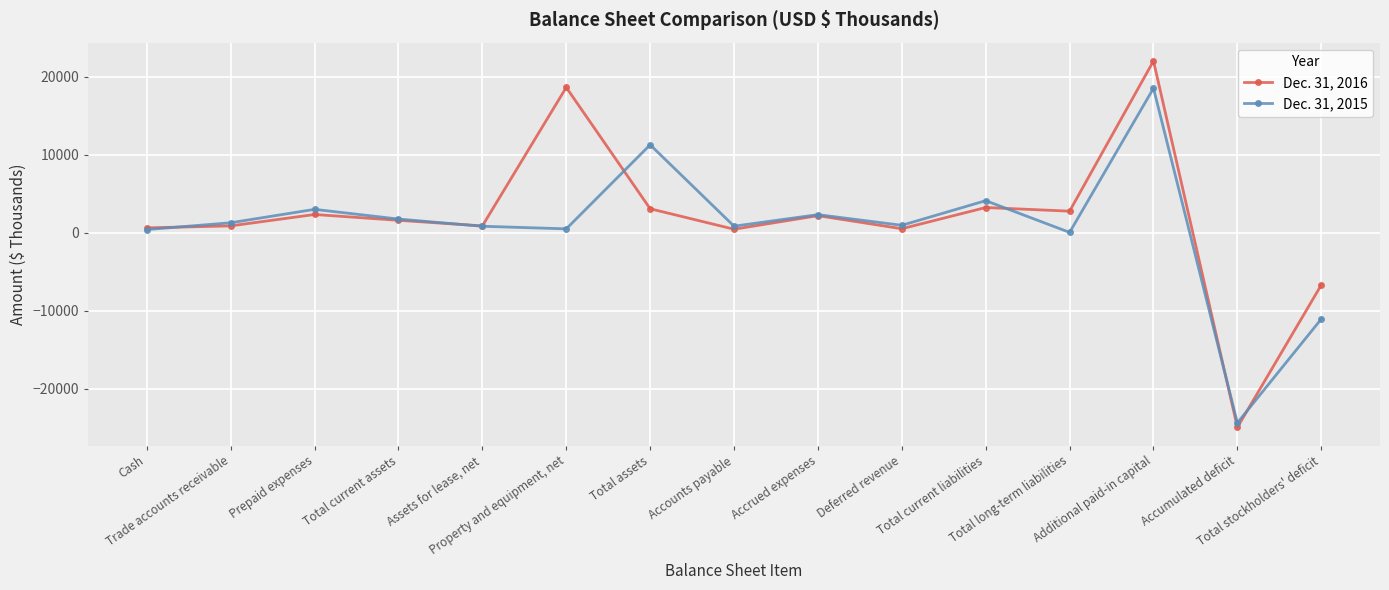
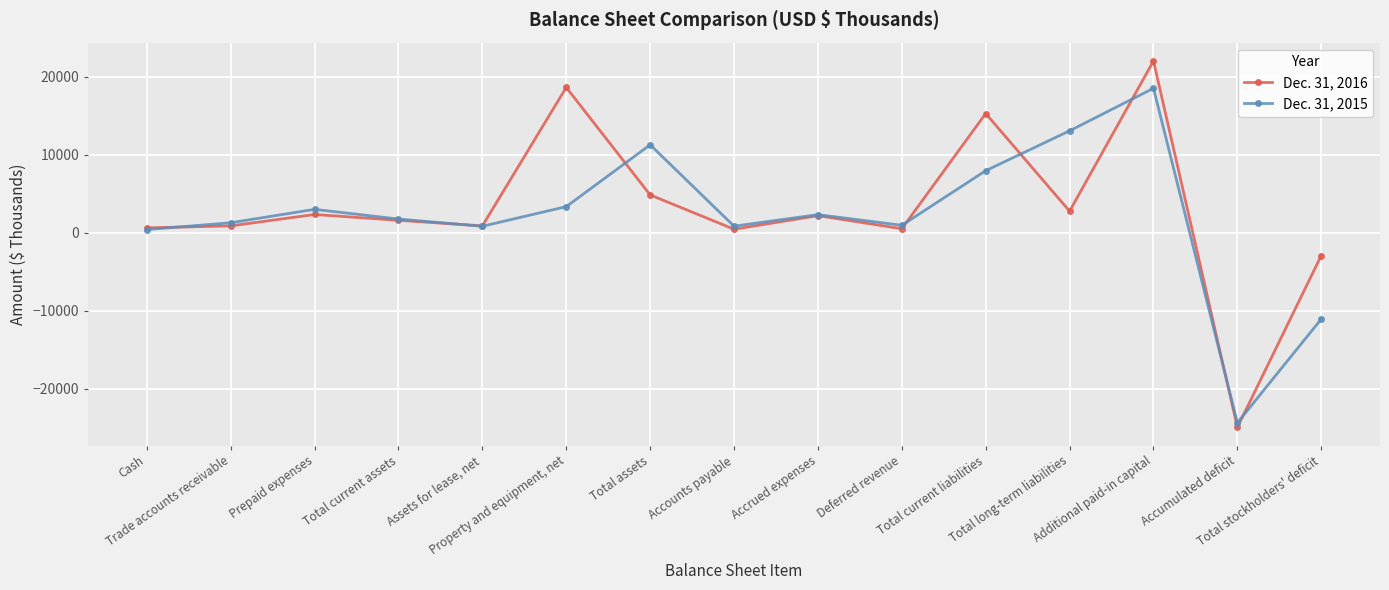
  {
    "Dec. 31, 2016": {
      "Trade accounts receivable": 1000,
      "Prepaid expenses": 2000,
      "Property and equipment, net": 19000,
-     "Total assets": 3000,
+     "Total assets": 5000,
      "Accounts payable": 0,
      "Deferred revenue": 1000,
-     "Total current liabilities": 3000,
+     "Total current liabilities": 15000,
      "Total long-term liabilities": 3000,
      "Additional paid-in capital": 22000,
      "Accumulated deficit": -25000,
-     "Total stockholders' deficit": -7000
+     "Total stockholders' deficit": -3000
    },
    "Dec. 31, 2015": {
      "Trade accounts receivable": 1000,
      "Prepaid expenses": 3000,
-     "Property and equipment, net": 0,
+     "Property and equipment, net": 3000,
      "Total assets": 11000,
      "Accounts payable": 1000,
      "Deferred revenue": 1000,
-     "Total current liabilities": 4000,
-     "Total long-term liabilities": 0,
+     "Total current liabilities": 8000,
+     "Total long-term liabilities": 13000,
      "Additional paid-in capital": 19000,
      "Accumulated deficit": -24000,
      "Total stockholders' deficit": -11000
    }
  }
